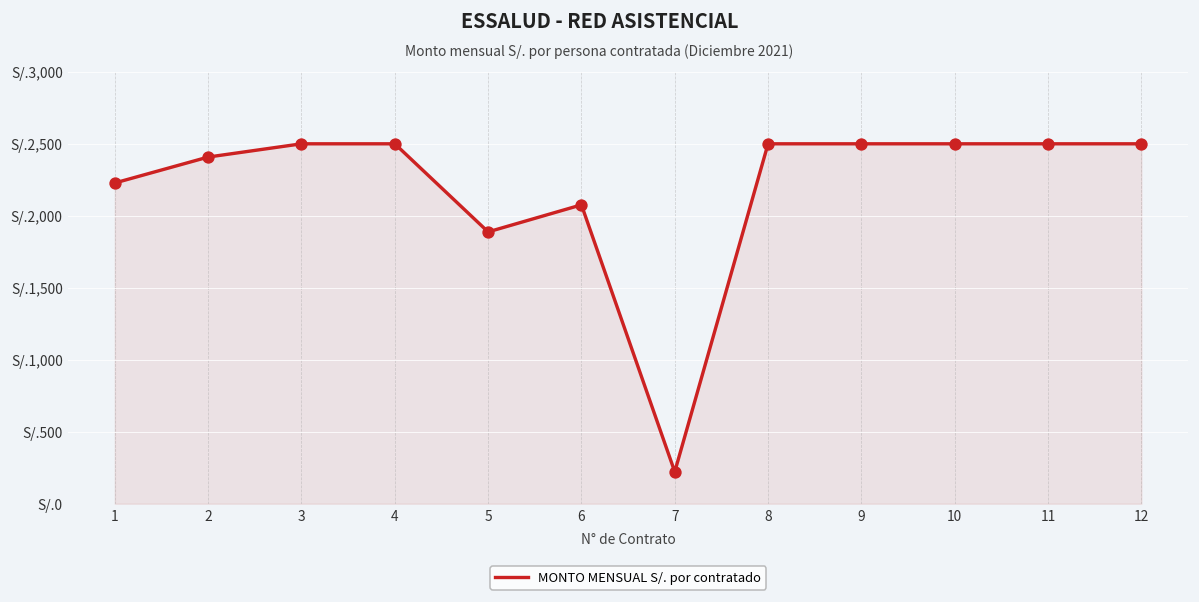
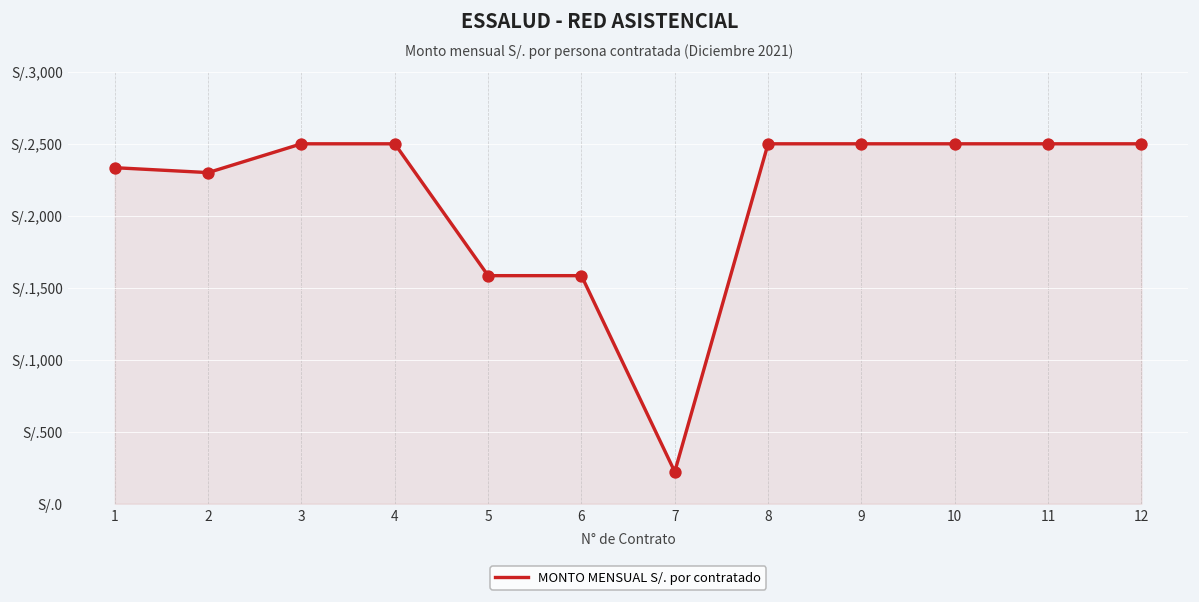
  {
-   "1": "S/.2,230",
-   "2": "S/.2,410",
+   "1": "S/.2,330",
+   "2": "S/.2,300",
    "3": "S/.2,500",
    "4": "S/.2,500",
-   "5": "S/.1,890",
-   "6": "S/.2,080",
+   "5": "S/.1,580",
+   "6": "S/.1,580",
    "7": "S/.220",
    "8": "S/.2,500",
    "9": "S/.2,500",
    "10": "S/.2,500",
    "11": "S/.2,500",
    "12": "S/.2,500"
  }
